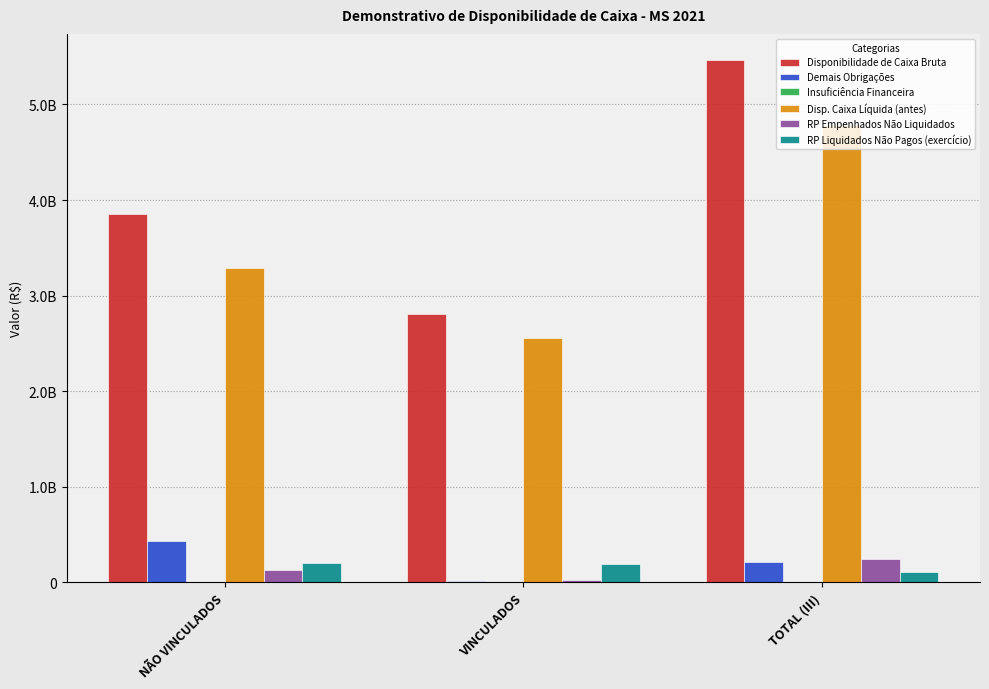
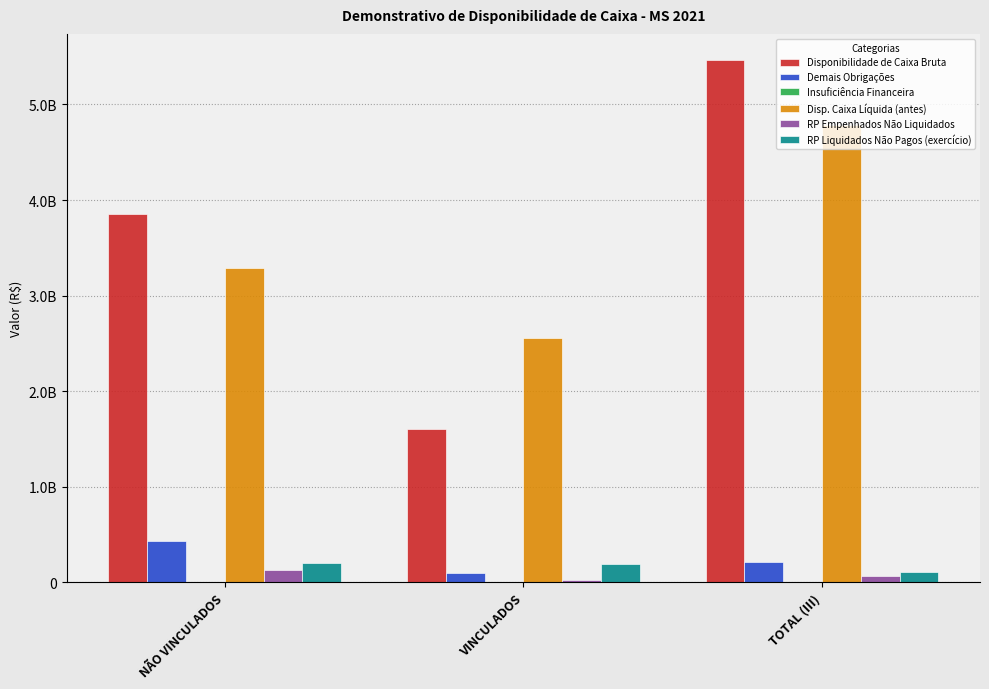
  {
    "Disponibilidade de Caixa Bruta": {
      "NÃO VINCULADOS": 3900000000,
-     "VINCULADOS": 2800000000,
+     "VINCULADOS": 1600000000,
      "TOTAL (III)": 5500000000
    },
    "Demais Obrigações": {
      "NÃO VINCULADOS": 400000000,
-     "VINCULADOS": 0,
+     "VINCULADOS": 100000000,
      "TOTAL (III)": 200000000
    },
    "Insuficiência Financeira": {
      "NÃO VINCULADOS": 0,
      "VINCULADOS": 0,
      "TOTAL (III)": 0
    },
    "Disp. Caixa Líquida (antes)": {
      "NÃO VINCULADOS": 3300000000,
      "VINCULADOS": 2600000000
    },
    "RP Empenhados Não Liquidados": {
      "NÃO VINCULADOS": 100000000,
-     "TOTAL (III)": 200000000
+     "TOTAL (III)": 100000000
    },
    "RP Liquidados Não Pagos (exercício)": {
      "NÃO VINCULADOS": 200000000,
      "VINCULADOS": 200000000,
      "TOTAL (III)": 100000000
    }
  }
